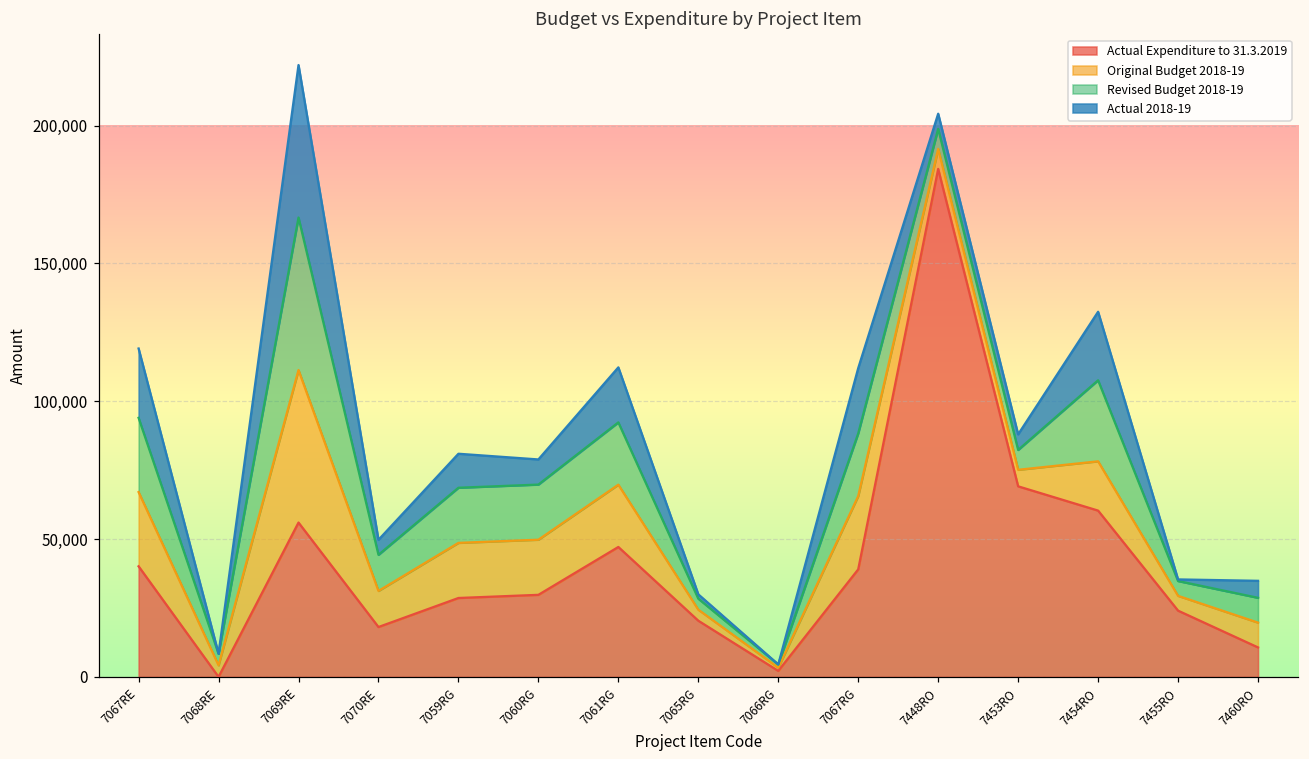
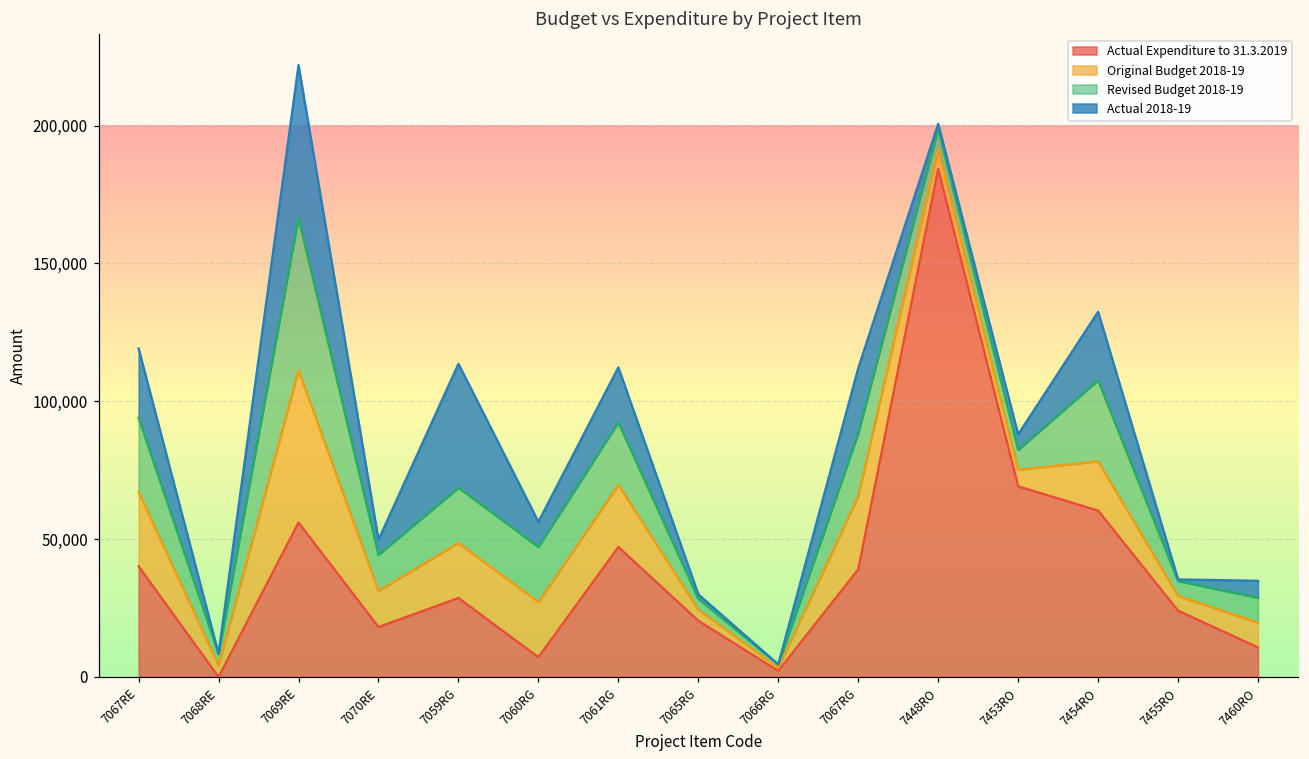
  {
    "Actual Expenditure to 31.3.2019": {
      "7067RE": "40,000",
      "7068RE": "0",
      "7069RE": "56,000",
      "7070RE": "18,000",
      "7059RG": "29,000",
-     "7060RG": "30,000",
+     "7060RG": "7,000",
      "7061RG": "47,000",
      "7065RG": "20,000",
      "7066RG": "2,000",
      "7067RG": "39,000",
      "7448RO": "184,000",
      "7453RO": "69,000",
      "7454RO": "60,000",
      "7455RO": "24,000",
      "7460RO": "11,000"
    },
    "Original Budget 2018-19": {
      "7067RE": "27,000",
      "7068RE": "4,000",
      "7069RE": "55,000",
      "7070RE": "13,000",
      "7059RG": "20,000",
      "7060RG": "20,000",
      "7061RG": "23,000",
      "7065RG": "4,000",
      "7066RG": "1,000",
      "7067RG": "27,000",
      "7448RO": "7,000",
      "7453RO": "6,000",
      "7454RO": "18,000",
      "7455RO": "5,000",
      "7460RO": "9,000"
    },
    "Revised Budget 2018-19": {
      "7067RE": "27,000",
      "7069RE": "55,000",
      "7070RE": "13,000",
      "7059RG": "20,000",
      "7060RG": "20,000",
      "7061RG": "23,000",
      "7065RG": "4,000",
      "7067RG": "23,000",
      "7448RO": "7,000",
      "7453RO": "7,000",
      "7454RO": "29,000",
      "7460RO": "9,000"
    },
    "Actual 2018-19": {
      "7067RE": "25,000",
      "7069RE": "55,000",
      "7070RE": "5,000",
-     "7059RG": "12,000",
+     "7059RG": "45,000",
      "7060RG": "9,000",
      "7061RG": "20,000",
      "7065RG": "2,000",
      "7067RG": "24,000",
-     "7448RO": "6,000",
+     "7448RO": "2,000",
      "7453RO": "6,000",
      "7454RO": "25,000",
      "7460RO": "6,000"
    }
  }
